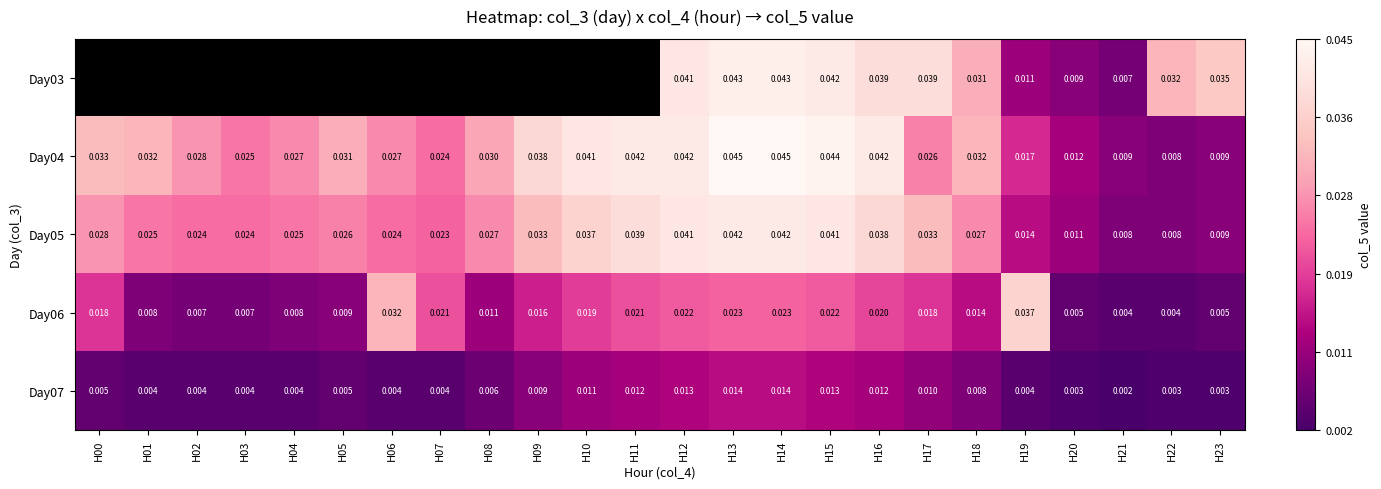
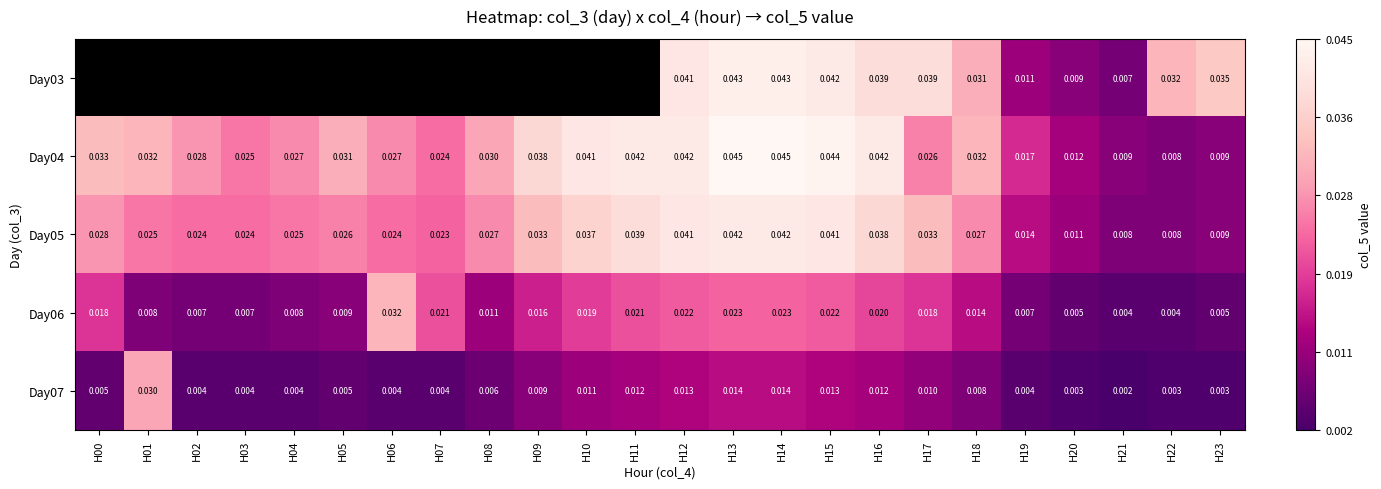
  {
    "Day03": {
      "H12": 0.041,
      "H13": 0.043,
      "H14": 0.043,
      "H15": 0.042,
      "H16": 0.039,
      "H17": 0.039,
      "H18": 0.031,
      "H19": 0.011,
      "H20": 0.009,
      "H21": 0.007,
      "H22": 0.032,
      "H23": 0.035
    },
    "Day04": {
      "H00": 0.033,
      "H01": 0.032,
      "H02": 0.028,
      "H03": 0.025,
      "H04": 0.027,
      "H05": 0.031,
      "H06": 0.027,
      "H07": 0.024,
      "H08": 0.030,
      "H09": 0.038,
      "H10": 0.041,
      "H11": 0.042,
      "H12": 0.042,
      "H13": 0.045,
      "H14": 0.045,
      "H15": 0.044,
      "H16": 0.042,
      "H17": 0.026,
      "H18": 0.032,
      "H19": 0.017,
      "H20": 0.012,
      "H21": 0.009,
      "H22": 0.008,
      "H23": 0.009
    },
    "Day05": {
      "H00": 0.028,
      "H01": 0.025,
      "H02": 0.024,
      "H03": 0.024,
      "H04": 0.025,
      "H05": 0.026,
      "H06": 0.024,
      "H07": 0.023,
      "H08": 0.027,
      "H09": 0.033,
      "H10": 0.037,
      "H11": 0.039,
      "H12": 0.041,
      "H13": 0.042,
      "H14": 0.042,
      "H15": 0.041,
      "H16": 0.038,
      "H17": 0.033,
      "H18": 0.027,
      "H19": 0.014,
      "H20": 0.011,
      "H21": 0.008,
      "H22": 0.008,
      "H23": 0.009
    },
    "Day06": {
      "H00": 0.018,
      "H01": 0.008,
      "H02": 0.007,
      "H03": 0.007,
      "H04": 0.008,
      "H05": 0.009,
      "H06": 0.032,
      "H07": 0.021,
      "H08": 0.011,
      "H09": 0.016,
      "H10": 0.019,
      "H11": 0.021,
      "H12": 0.022,
      "H13": 0.023,
      "H14": 0.023,
      "H15": 0.022,
      "H16": 0.020,
      "H17": 0.018,
      "H18": 0.014,
-     "H19": 0.037,
+     "H19": 0.007,
      "H20": 0.005,
      "H21": 0.004,
      "H22": 0.004,
      "H23": 0.005
    },
    "Day07": {
      "H00": 0.005,
-     "H01": 0.004,
+     "H01": 0.030,
      "H02": 0.004,
      "H03": 0.004,
      "H04": 0.004,
      "H05": 0.005,
      "H06": 0.004,
      "H07": 0.004,
      "H08": 0.006,
      "H09": 0.009,
      "H10": 0.011,
      "H11": 0.012,
      "H12": 0.013,
      "H13": 0.014,
      "H14": 0.014,
      "H15": 0.013,
      "H16": 0.012,
      "H17": 0.010,
      "H18": 0.008,
      "H19": 0.004,
      "H20": 0.003,
      "H21": 0.002,
      "H22": 0.003,
      "H23": 0.003
    }
  }
